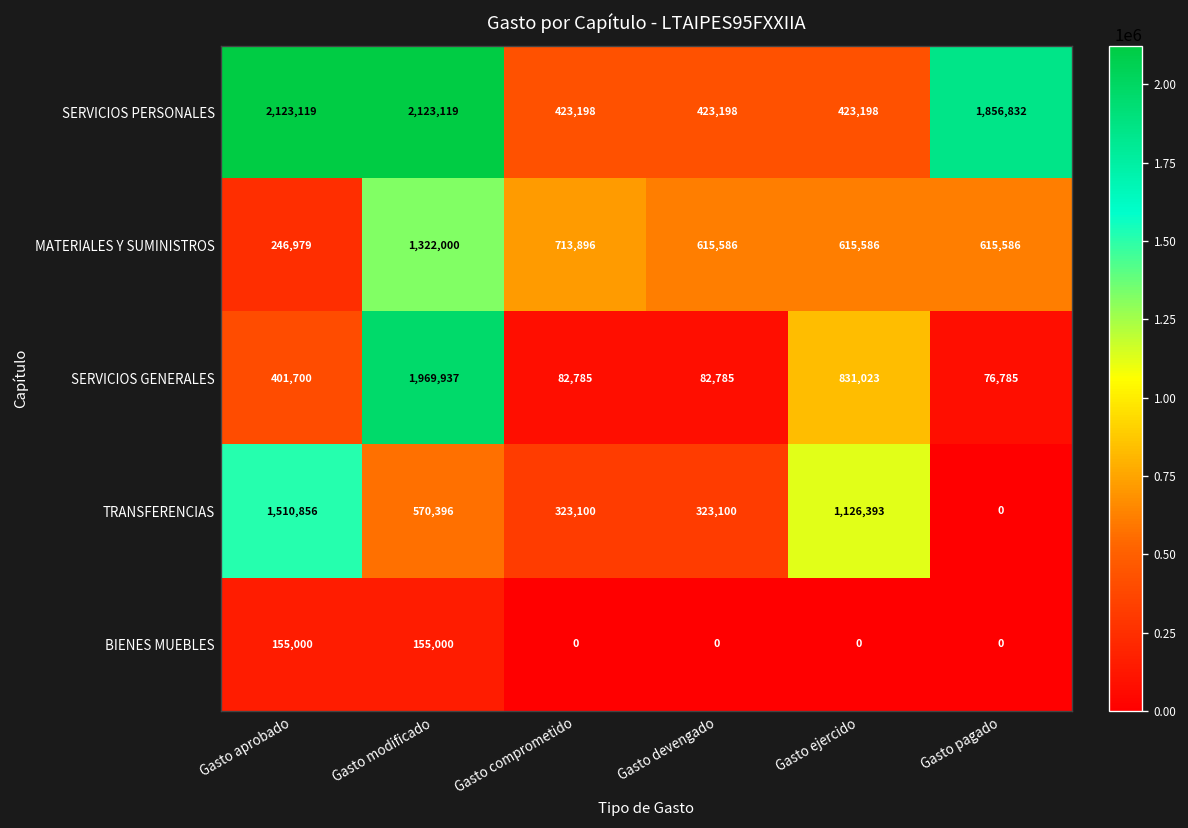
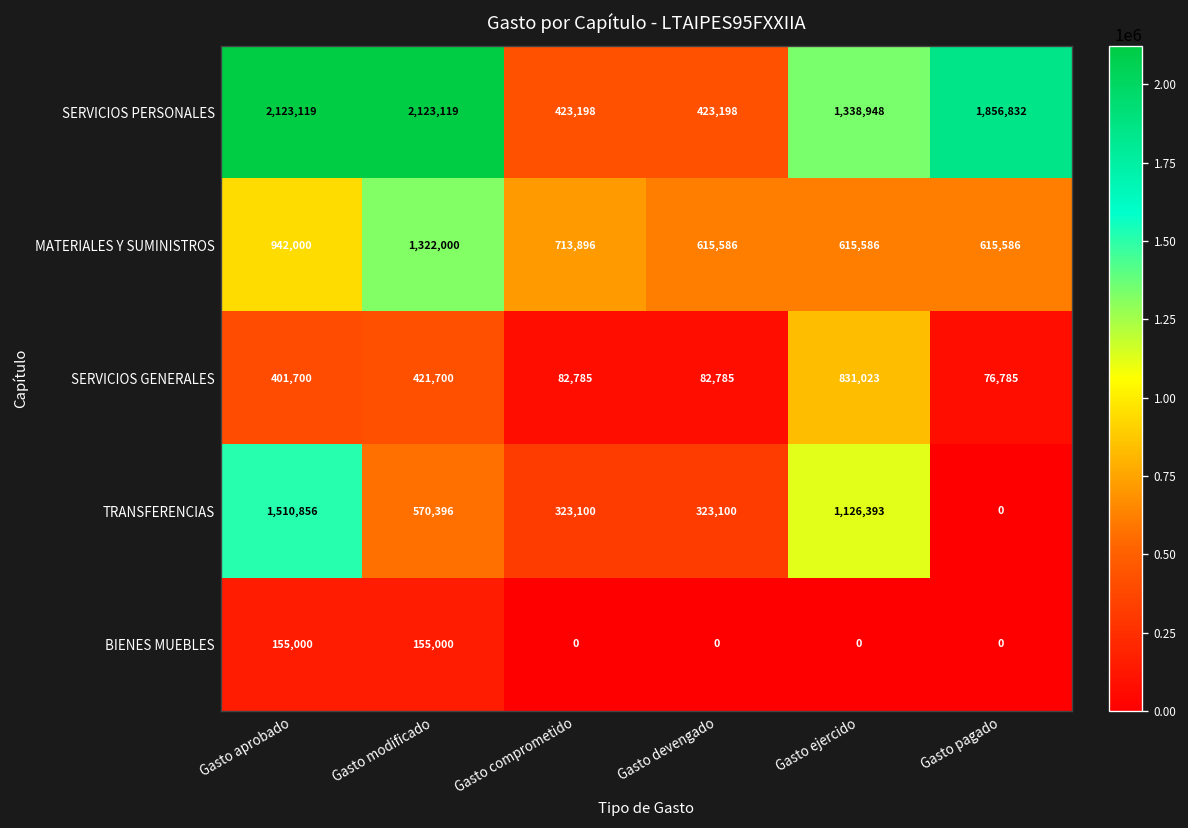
  {
    "SERVICIOS PERSONALES": {
      "Gasto aprobado": "2,123,119",
      "Gasto modificado": "2,123,119",
      "Gasto comprometido": "423,198",
      "Gasto devengado": "423,198",
-     "Gasto ejercido": "423,198",
+     "Gasto ejercido": "1,338,948",
      "Gasto pagado": "1,856,832"
    },
    "MATERIALES Y SUMINISTROS": {
-     "Gasto aprobado": "246,979",
+     "Gasto aprobado": "942,000",
      "Gasto modificado": "1,322,000",
      "Gasto comprometido": "713,896",
      "Gasto devengado": "615,586",
      "Gasto ejercido": "615,586",
      "Gasto pagado": "615,586"
    },
    "SERVICIOS GENERALES": {
      "Gasto aprobado": "401,700",
-     "Gasto modificado": "1,969,937",
+     "Gasto modificado": "421,700",
      "Gasto comprometido": "82,785",
      "Gasto devengado": "82,785",
      "Gasto ejercido": "831,023",
      "Gasto pagado": "76,785"
    },
    "TRANSFERENCIAS": {
      "Gasto aprobado": "1,510,856",
      "Gasto modificado": "570,396",
      "Gasto comprometido": "323,100",
      "Gasto devengado": "323,100",
      "Gasto ejercido": "1,126,393",
      "Gasto pagado": "0"
    },
    "BIENES MUEBLES": {
      "Gasto aprobado": "155,000",
      "Gasto modificado": "155,000",
      "Gasto comprometido": "0",
      "Gasto devengado": "0",
      "Gasto ejercido": "0",
      "Gasto pagado": "0"
    }
  }
